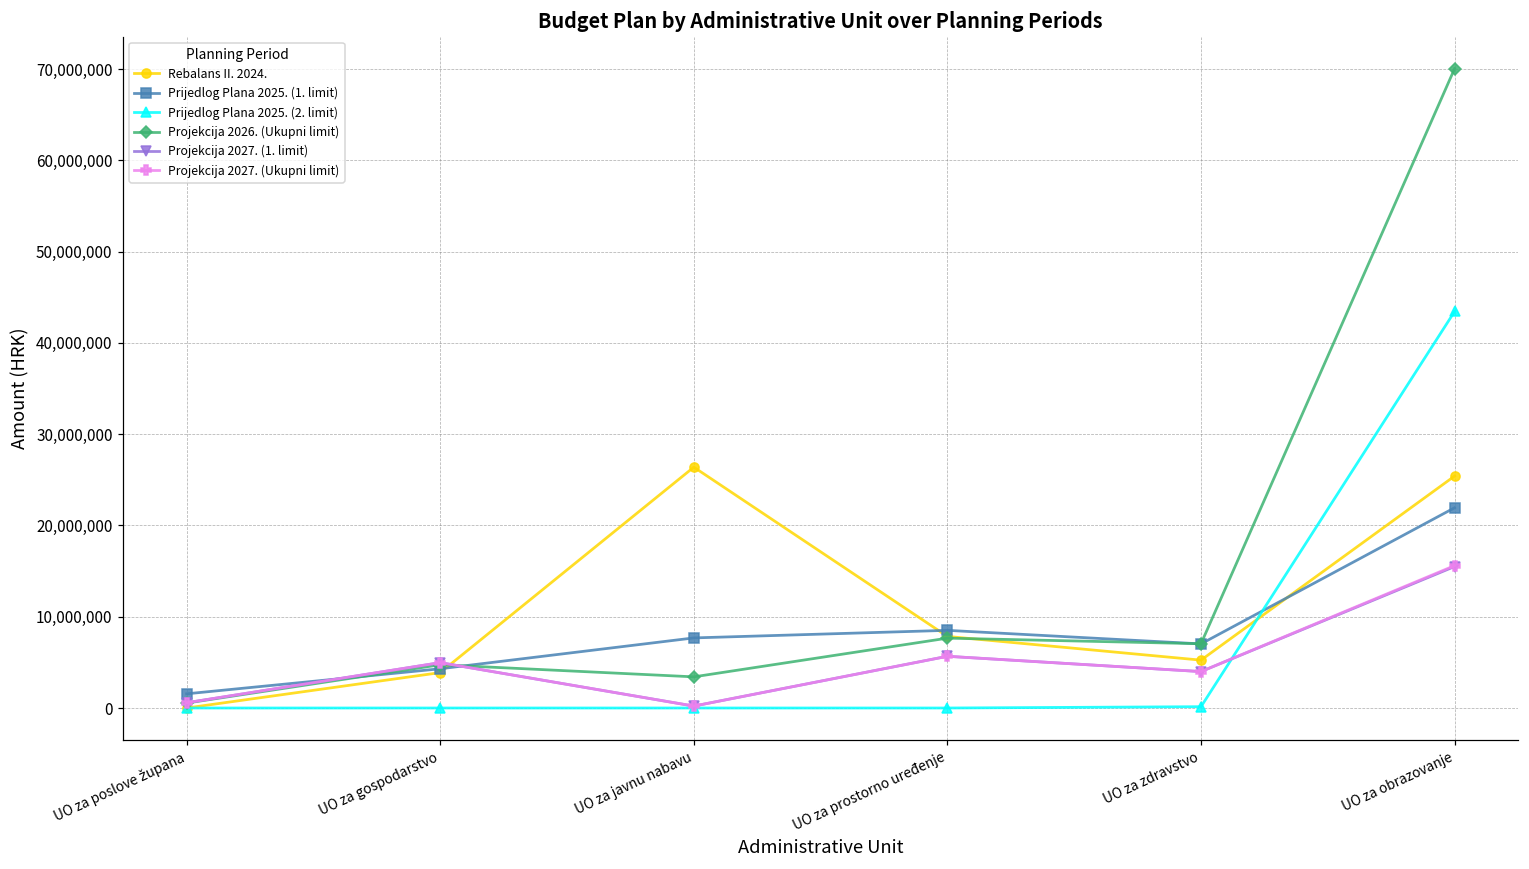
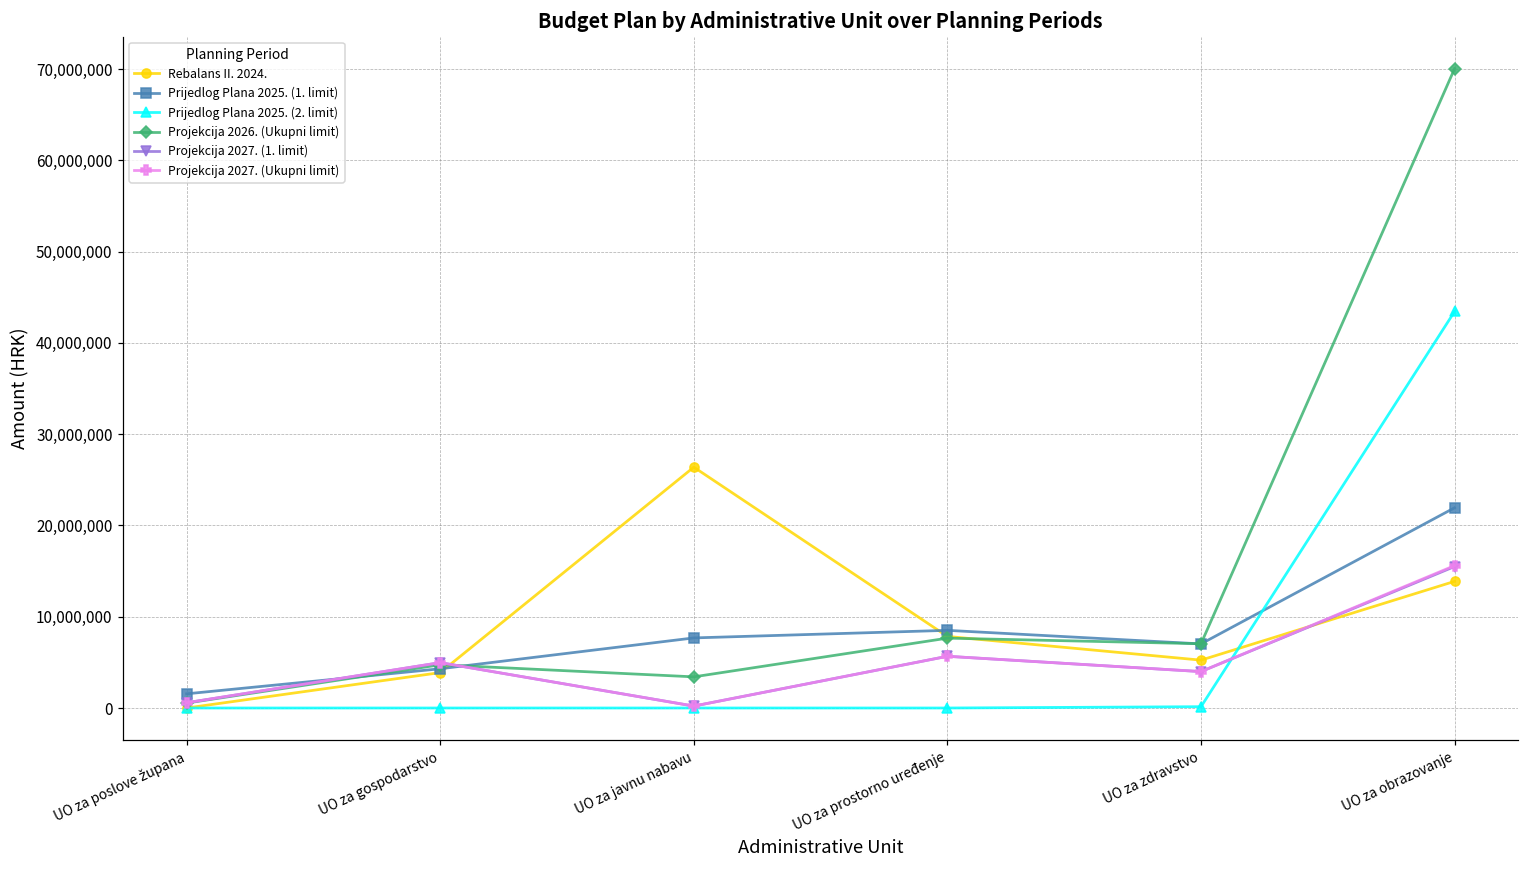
  {
    "Rebalans II. 2024.": {
      "UO za gospodarstvo": "4,000,000",
      "UO za javnu nabavu": "26,000,000",
      "UO za zdravstvo": "5,000,000",
-     "UO za obrazovanje": "25,000,000"
+     "UO za obrazovanje": "14,000,000"
    },
    "Prijedlog Plana 2025. (1. limit)": {
      "UO za poslove župana": "2,000,000",
      "UO za gospodarstvo": "4,000,000",
      "UO za javnu nabavu": "8,000,000",
      "UO za prostorno uređenje": "9,000,000",
      "UO za obrazovanje": "22,000,000"
    },
    "Prijedlog Plana 2025. (2. limit)": {
      "UO za gospodarstvo": "0",
      "UO za prostorno uređenje": "0",
      "UO za zdravstvo": "0",
      "UO za obrazovanje": "43,000,000"
    },
    "Projekcija 2026. (Ukupni limit)": {
      "UO za javnu nabavu": "3,000,000",
      "UO za obrazovanje": "70,000,000"
    }
  }
